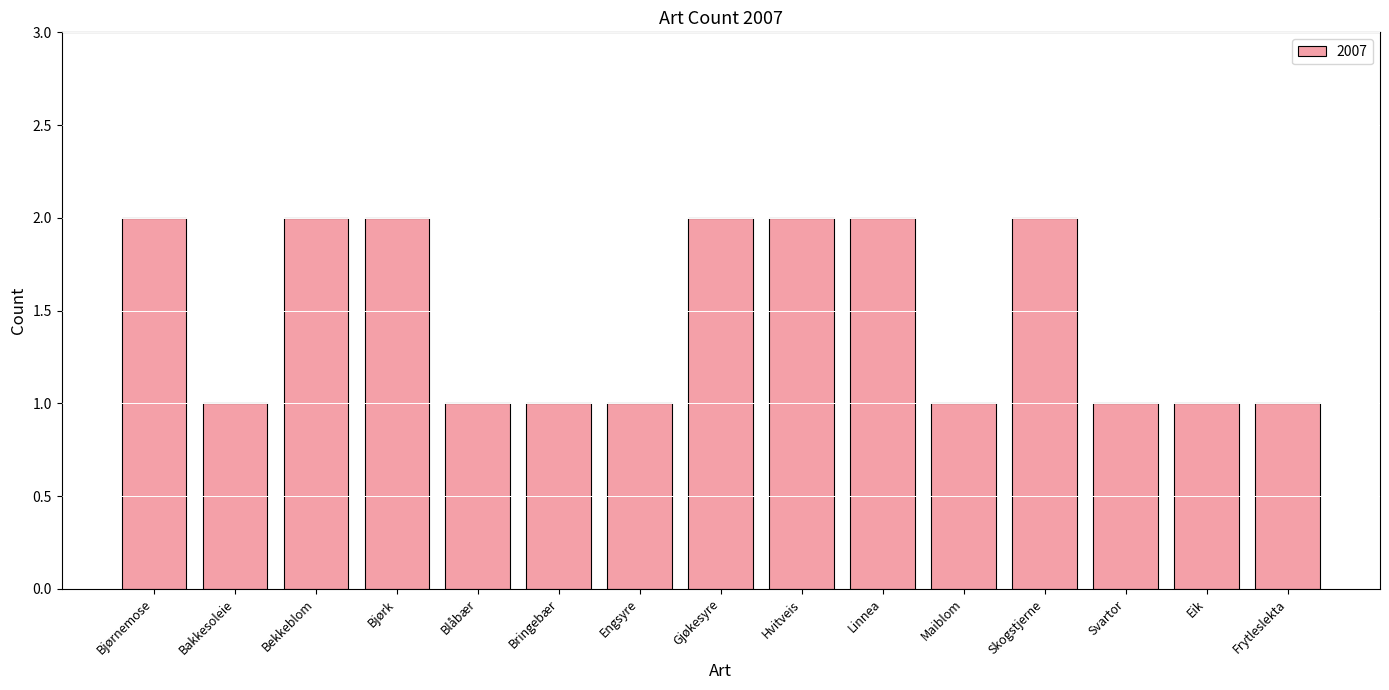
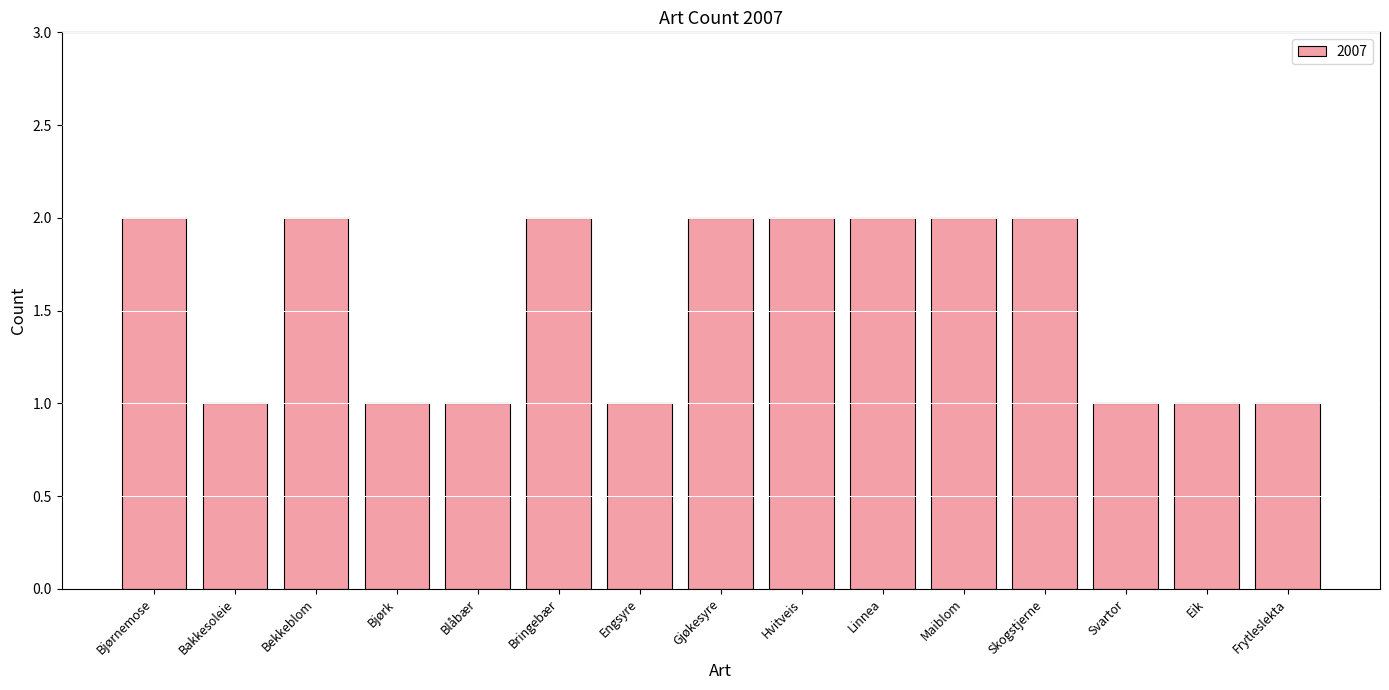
  {
    "Bjørnemose": 2,
    "Bakkesoleie": 1,
    "Bekkeblom": 2,
-   "Bjørk": 2,
+   "Bjørk": 1,
    "Blåbær": 1,
-   "Bringebær": 1,
+   "Bringebær": 2,
    "Engsyre": 1,
    "Gjøkesyre": 2,
    "Hvitveis": 2,
    "Linnea": 2,
-   "Maiblom": 1,
+   "Maiblom": 2,
    "Skogstjerne": 2,
    "Svartor": 1,
    "Eik": 1,
    "Frytleslekta": 1
  }
